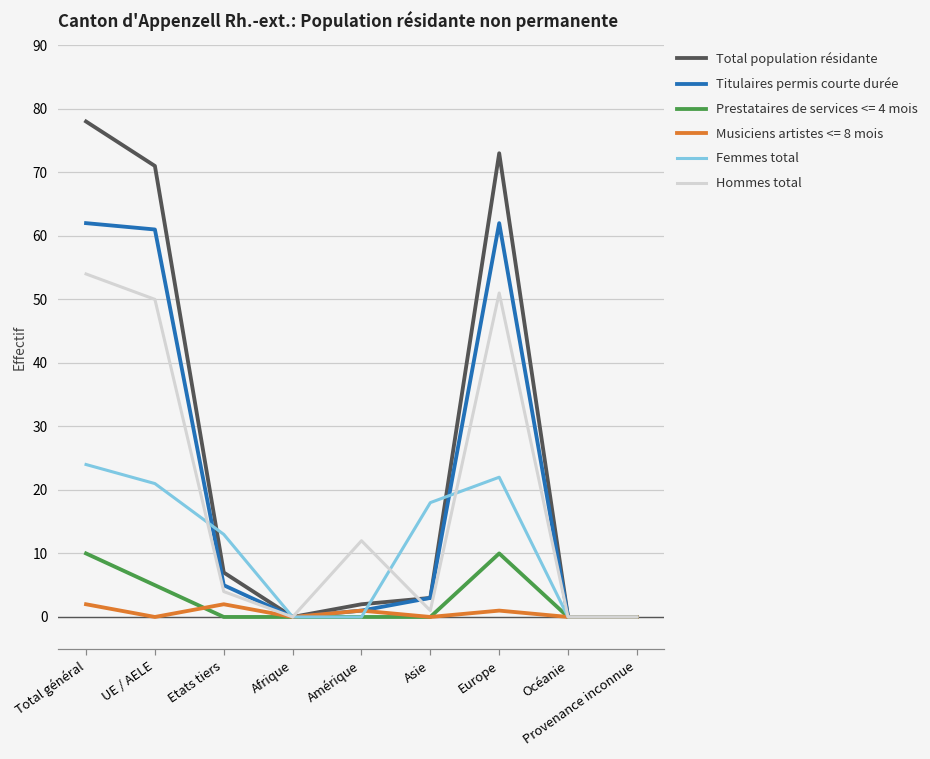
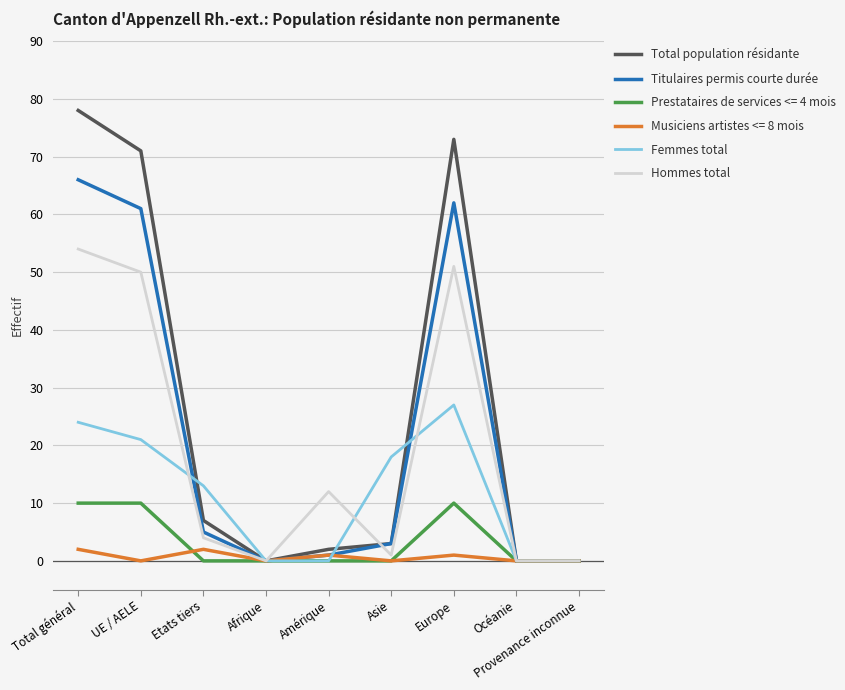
  {
    "Total population résidante": {
      "Total général": 78,
      "UE / AELE": 71,
      "Etats tiers": 7,
      "Amérique": 2,
      "Europe": 73
    },
    "Titulaires permis courte durée": {
-     "Total général": 62,
+     "Total général": 66,
      "UE / AELE": 61,
      "Etats tiers": 5,
      "Europe": 62
    },
    "Prestataires de services <= 4 mois": {
      "Total général": 10,
-     "UE / AELE": 5,
+     "UE / AELE": 10,
      "Etats tiers": 0,
      "Europe": 10
    },
    "Musiciens artistes <= 8 mois": {
      "Total général": 2,
      "UE / AELE": 0,
      "Etats tiers": 2,
      "Europe": 1
    },
    "Femmes total": {
      "Total général": 24,
      "UE / AELE": 21,
      "Etats tiers": 13,
      "Asie": 18,
-     "Europe": 22
+     "Europe": 27
    },
    "Hommes total": {
      "Total général": 54,
      "UE / AELE": 50,
      "Etats tiers": 4,
      "Amérique": 12,
      "Asie": 1,
      "Europe": 51
    }
  }
